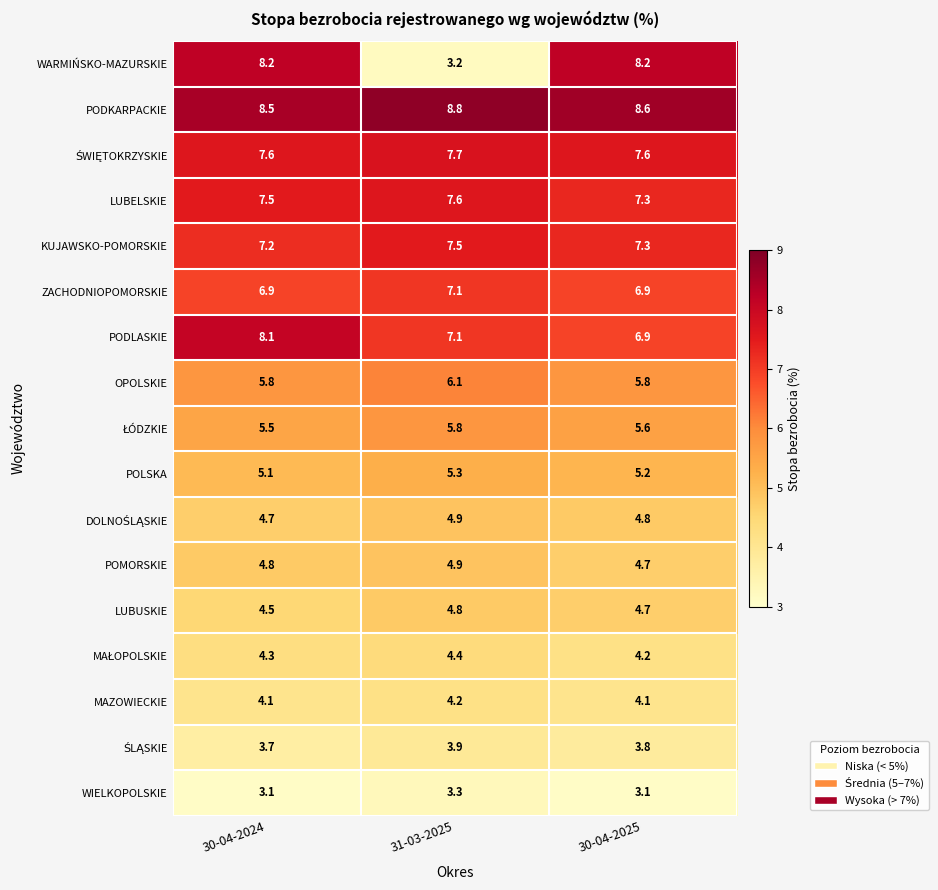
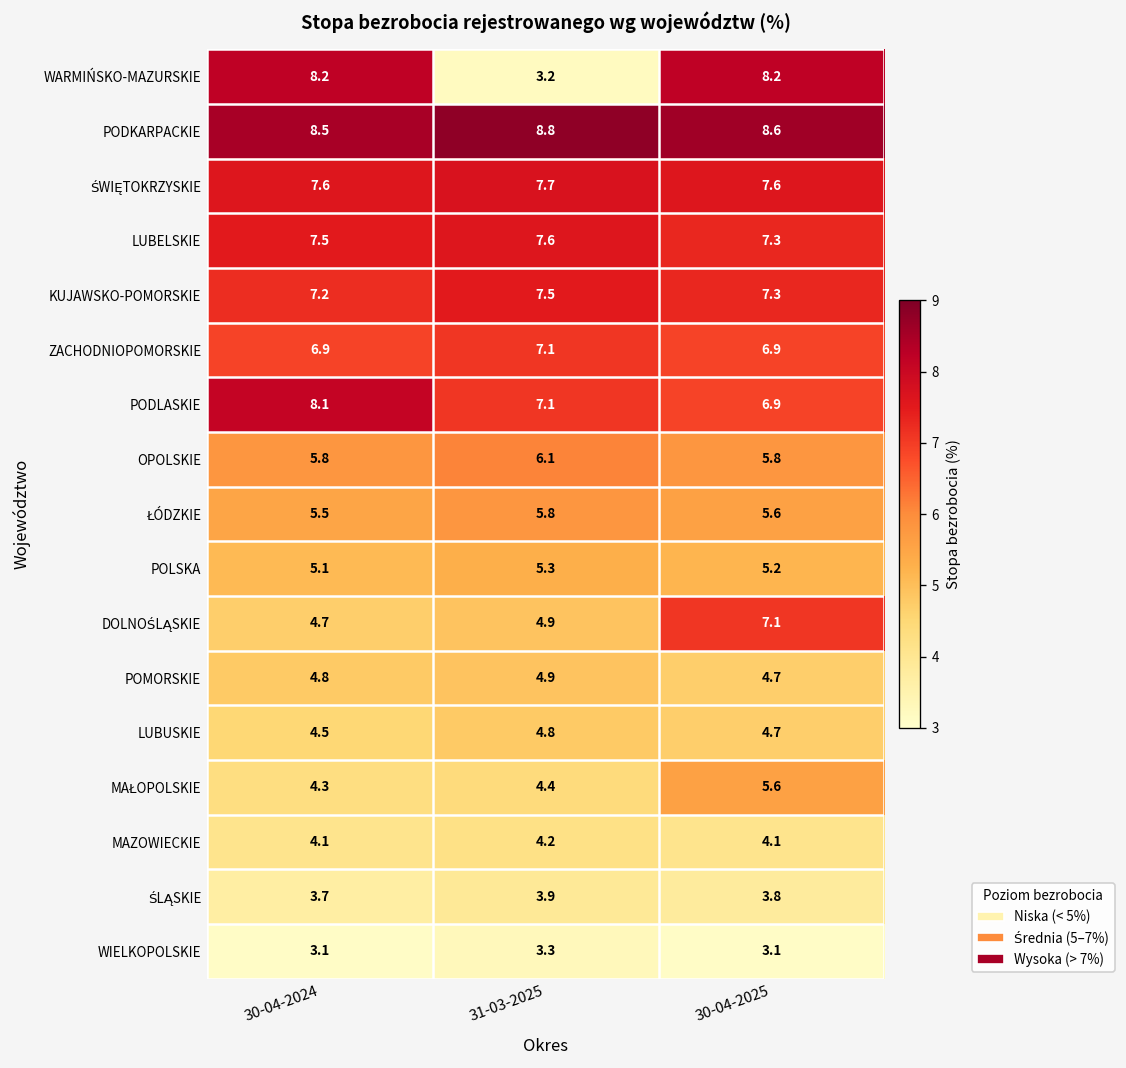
  {
    "WARMIŃSKO-MAZURSKIE": {
      "30-04-2024": 8.2,
      "31-03-2025": 3.2,
      "30-04-2025": 8.2
    },
    "PODKARPACKIE": {
      "30-04-2024": 8.5,
      "31-03-2025": 8.8,
      "30-04-2025": 8.6
    },
    "ŚWIĘTOKRZYSKIE": {
      "30-04-2024": 7.6,
      "31-03-2025": 7.7,
      "30-04-2025": 7.6
    },
    "LUBELSKIE": {
      "30-04-2024": 7.5,
      "31-03-2025": 7.6,
      "30-04-2025": 7.3
    },
    "KUJAWSKO-POMORSKIE": {
      "30-04-2024": 7.2,
      "31-03-2025": 7.5,
      "30-04-2025": 7.3
    },
    "ZACHODNIOPOMORSKIE": {
      "30-04-2024": 6.9,
      "31-03-2025": 7.1,
      "30-04-2025": 6.9
    },
    "PODLASKIE": {
      "30-04-2024": 8.1,
      "31-03-2025": 7.1,
      "30-04-2025": 6.9
    },
    "OPOLSKIE": {
      "30-04-2024": 5.8,
      "31-03-2025": 6.1,
      "30-04-2025": 5.8
    },
    "ŁÓDZKIE": {
      "30-04-2024": 5.5,
      "31-03-2025": 5.8,
      "30-04-2025": 5.6
    },
    "POLSKA": {
      "30-04-2024": 5.1,
      "31-03-2025": 5.3,
      "30-04-2025": 5.2
    },
    "DOLNOŚLĄSKIE": {
      "30-04-2024": 4.7,
      "31-03-2025": 4.9,
-     "30-04-2025": 4.8
+     "30-04-2025": 7.1
    },
    "POMORSKIE": {
      "30-04-2024": 4.8,
      "31-03-2025": 4.9,
      "30-04-2025": 4.7
    },
    "LUBUSKIE": {
      "30-04-2024": 4.5,
      "31-03-2025": 4.8,
      "30-04-2025": 4.7
    },
    "MAŁOPOLSKIE": {
      "30-04-2024": 4.3,
      "31-03-2025": 4.4,
-     "30-04-2025": 4.2
+     "30-04-2025": 5.6
    },
    "MAZOWIECKIE": {
      "30-04-2024": 4.1,
      "31-03-2025": 4.2,
      "30-04-2025": 4.1
    },
    "ŚLĄSKIE": {
      "30-04-2024": 3.7,
      "31-03-2025": 3.9,
      "30-04-2025": 3.8
    },
    "WIELKOPOLSKIE": {
      "30-04-2024": 3.1,
      "31-03-2025": 3.3,
      "30-04-2025": 3.1
    }
  }
